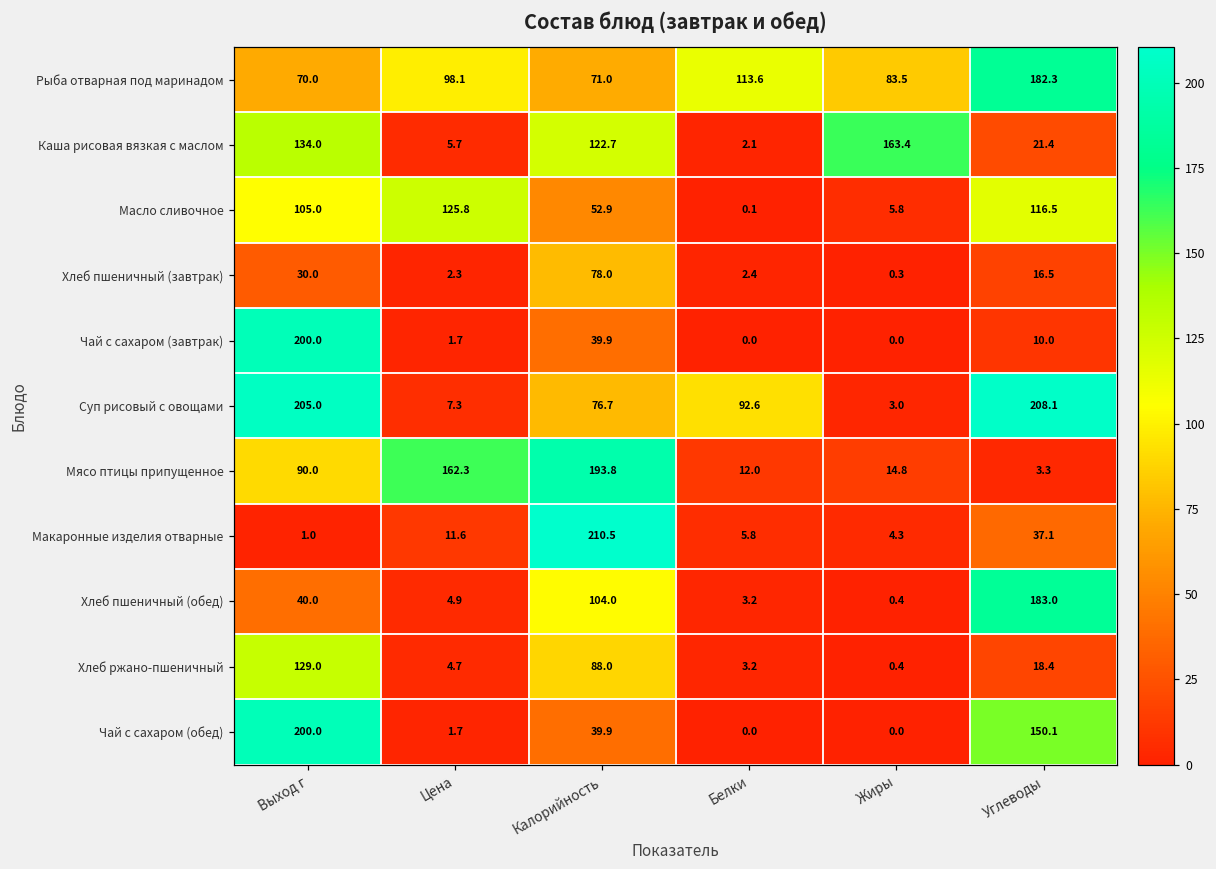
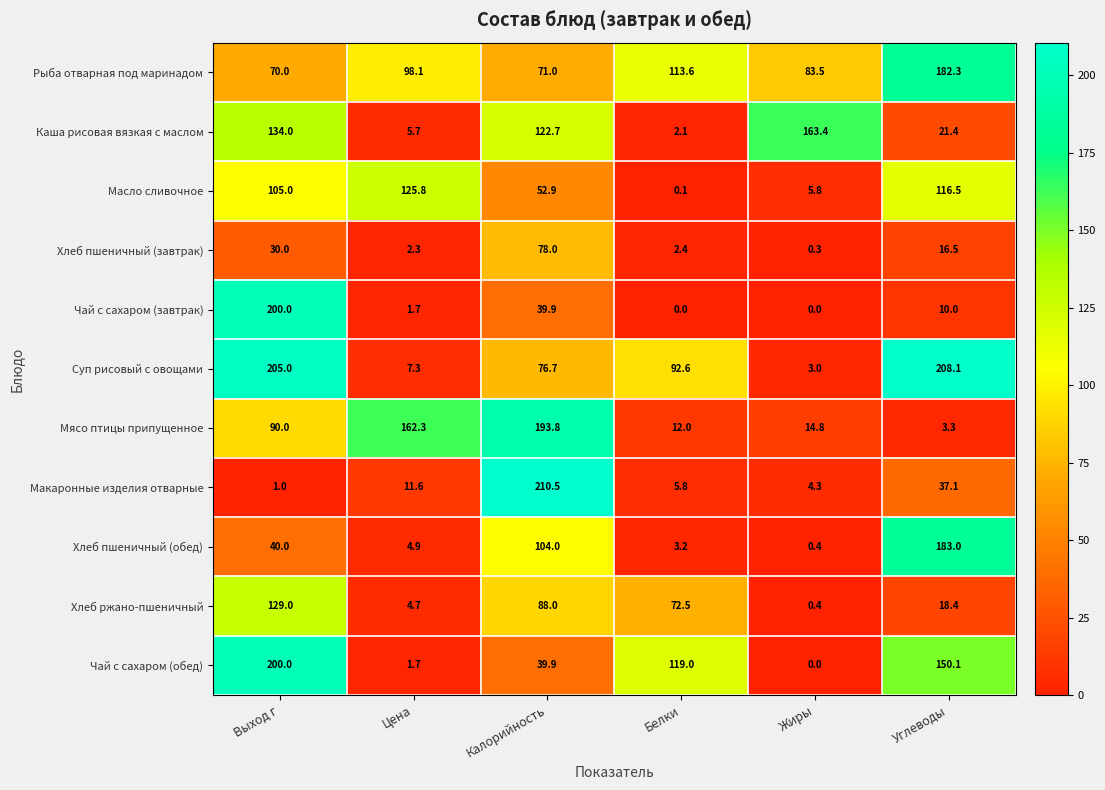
  {
    "Рыба отварная под маринадом": {
      "Выход г": 70.0,
      "Цена": 98.1,
      "Калорийность": 71.0,
      "Белки": 113.6,
      "Жиры": 83.5,
      "Углеводы": 182.3
    },
    "Каша рисовая вязкая с маслом": {
      "Выход г": 134.0,
      "Цена": 5.7,
      "Калорийность": 122.7,
      "Белки": 2.1,
      "Жиры": 163.4,
      "Углеводы": 21.4
    },
    "Масло сливочное": {
      "Выход г": 105.0,
      "Цена": 125.8,
      "Калорийность": 52.9,
      "Белки": 0.1,
      "Жиры": 5.8,
      "Углеводы": 116.5
    },
    "Хлеб пшеничный (завтрак)": {
      "Выход г": 30.0,
      "Цена": 2.3,
      "Калорийность": 78.0,
      "Белки": 2.4,
      "Жиры": 0.3,
      "Углеводы": 16.5
    },
    "Чай с сахаром (завтрак)": {
      "Выход г": 200.0,
      "Цена": 1.7,
      "Калорийность": 39.9,
      "Белки": 0.0,
      "Жиры": 0.0,
      "Углеводы": 10.0
    },
    "Суп рисовый с овощами": {
      "Выход г": 205.0,
      "Цена": 7.3,
      "Калорийность": 76.7,
      "Белки": 92.6,
      "Жиры": 3.0,
      "Углеводы": 208.1
    },
    "Мясо птицы припущенное": {
      "Выход г": 90.0,
      "Цена": 162.3,
      "Калорийность": 193.8,
      "Белки": 12.0,
      "Жиры": 14.8,
      "Углеводы": 3.3
    },
    "Макаронные изделия отварные": {
      "Выход г": 1.0,
      "Цена": 11.6,
      "Калорийность": 210.5,
      "Белки": 5.8,
      "Жиры": 4.3,
      "Углеводы": 37.1
    },
    "Хлеб пшеничный (обед)": {
      "Выход г": 40.0,
      "Цена": 4.9,
      "Калорийность": 104.0,
      "Белки": 3.2,
      "Жиры": 0.4,
      "Углеводы": 183.0
    },
    "Хлеб ржано-пшеничный": {
      "Выход г": 129.0,
      "Цена": 4.7,
      "Калорийность": 88.0,
-     "Белки": 3.2,
+     "Белки": 72.5,
      "Жиры": 0.4,
      "Углеводы": 18.4
    },
    "Чай с сахаром (обед)": {
      "Выход г": 200.0,
      "Цена": 1.7,
      "Калорийность": 39.9,
-     "Белки": 0.0,
+     "Белки": 119.0,
      "Жиры": 0.0,
      "Углеводы": 150.1
    }
  }
